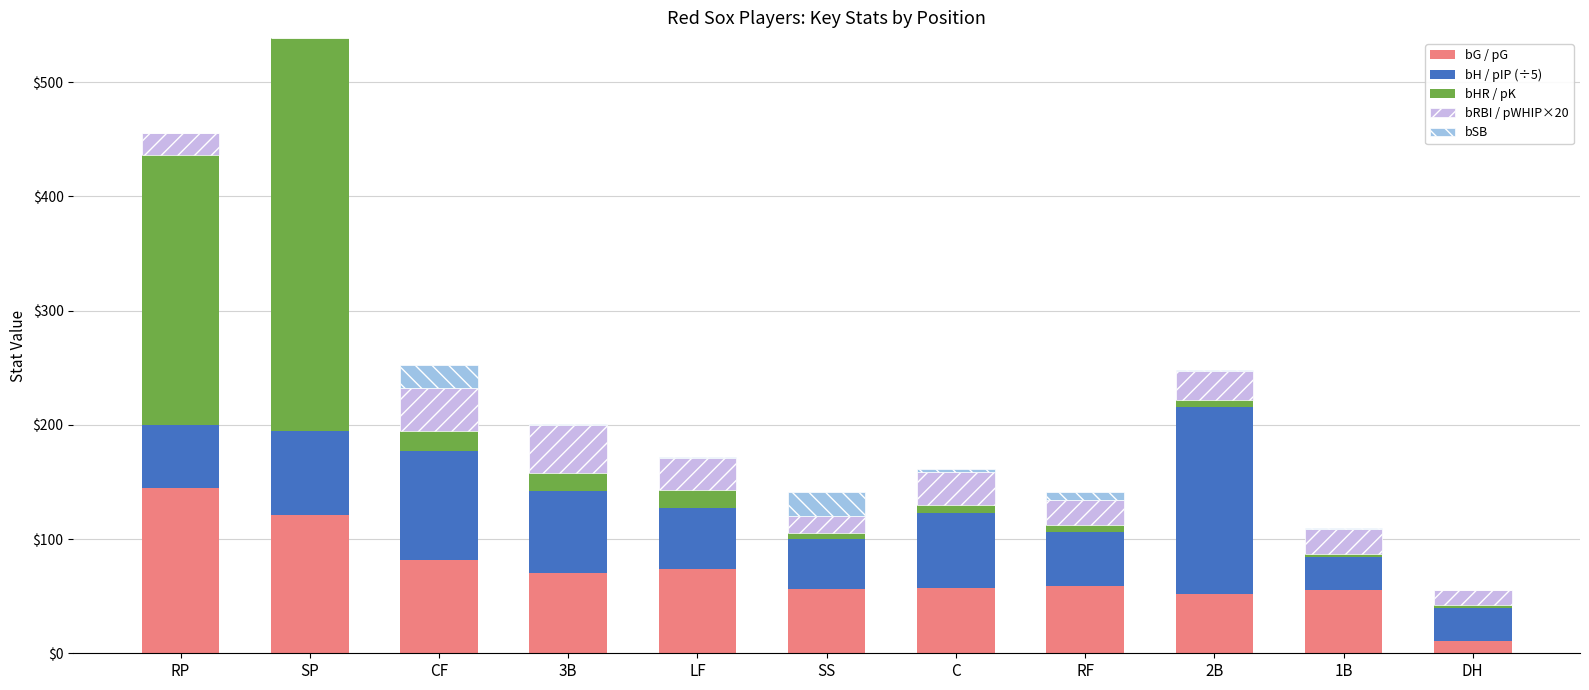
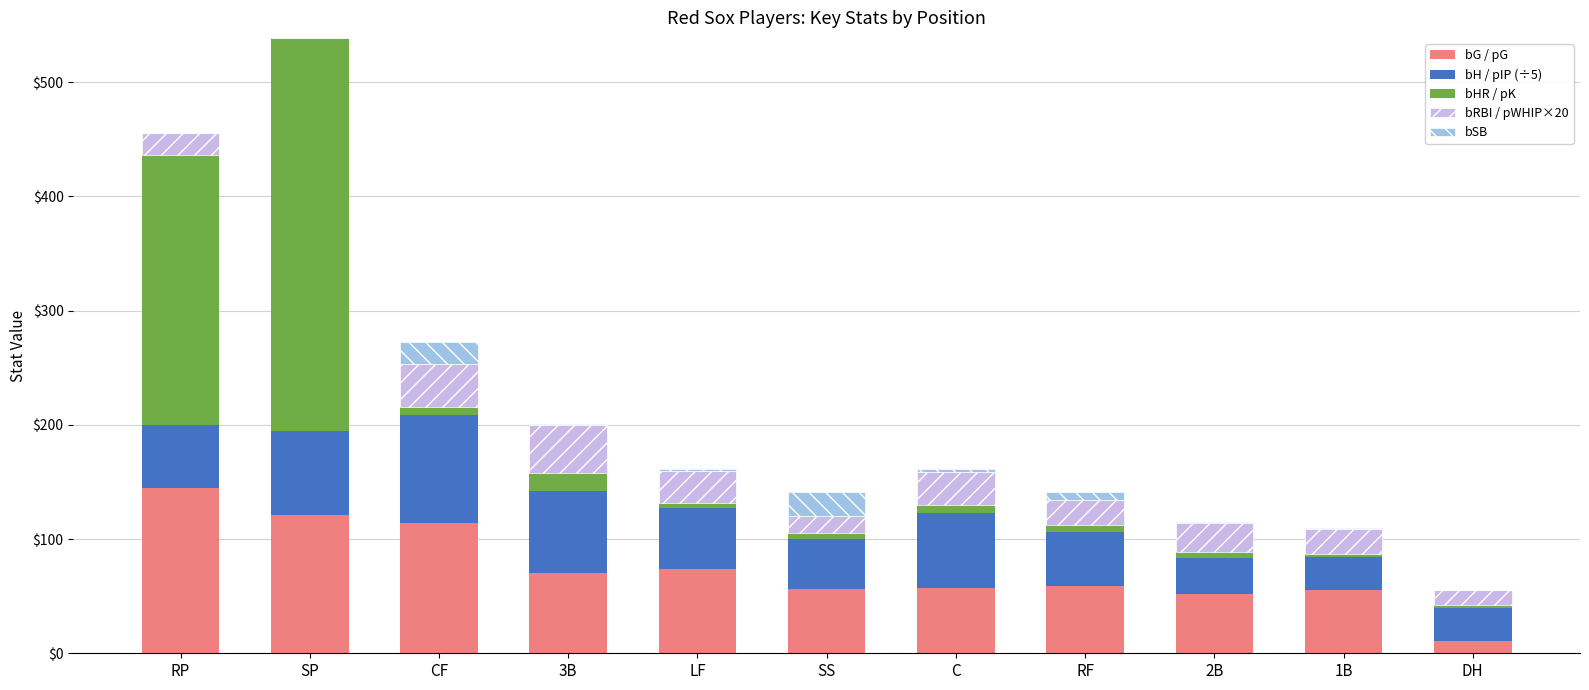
  {
    "bG / pG": {
      "RP": "$145",
      "SP": "$121",
-     "CF": "$82",
+     "CF": "$114",
      "3B": "$70",
      "LF": "$74",
      "SS": "$56",
      "C": "$57",
      "RF": "$59",
      "2B": "$52",
      "1B": "$55",
      "DH": "$11"
    },
    "bH / pIP (÷5)": {
      "RP": "$55",
      "SP": "$74",
      "CF": "$95",
      "3B": "$72",
      "LF": "$53",
      "SS": "$44",
      "C": "$66",
      "RF": "$47",
-     "2B": "$164",
+     "2B": "$31",
      "1B": "$29",
      "DH": "$29"
    },
    "bHR / pK": {
      "RP": "$237",
      "SP": "$344",
-     "CF": "$18",
+     "CF": "$7",
      "3B": "$16",
-     "LF": "$16",
+     "LF": "$5",
      "SS": "$5",
      "C": "$7",
      "RF": "$6",
      "2B": "$6",
      "1B": "$3"
    }
  }
